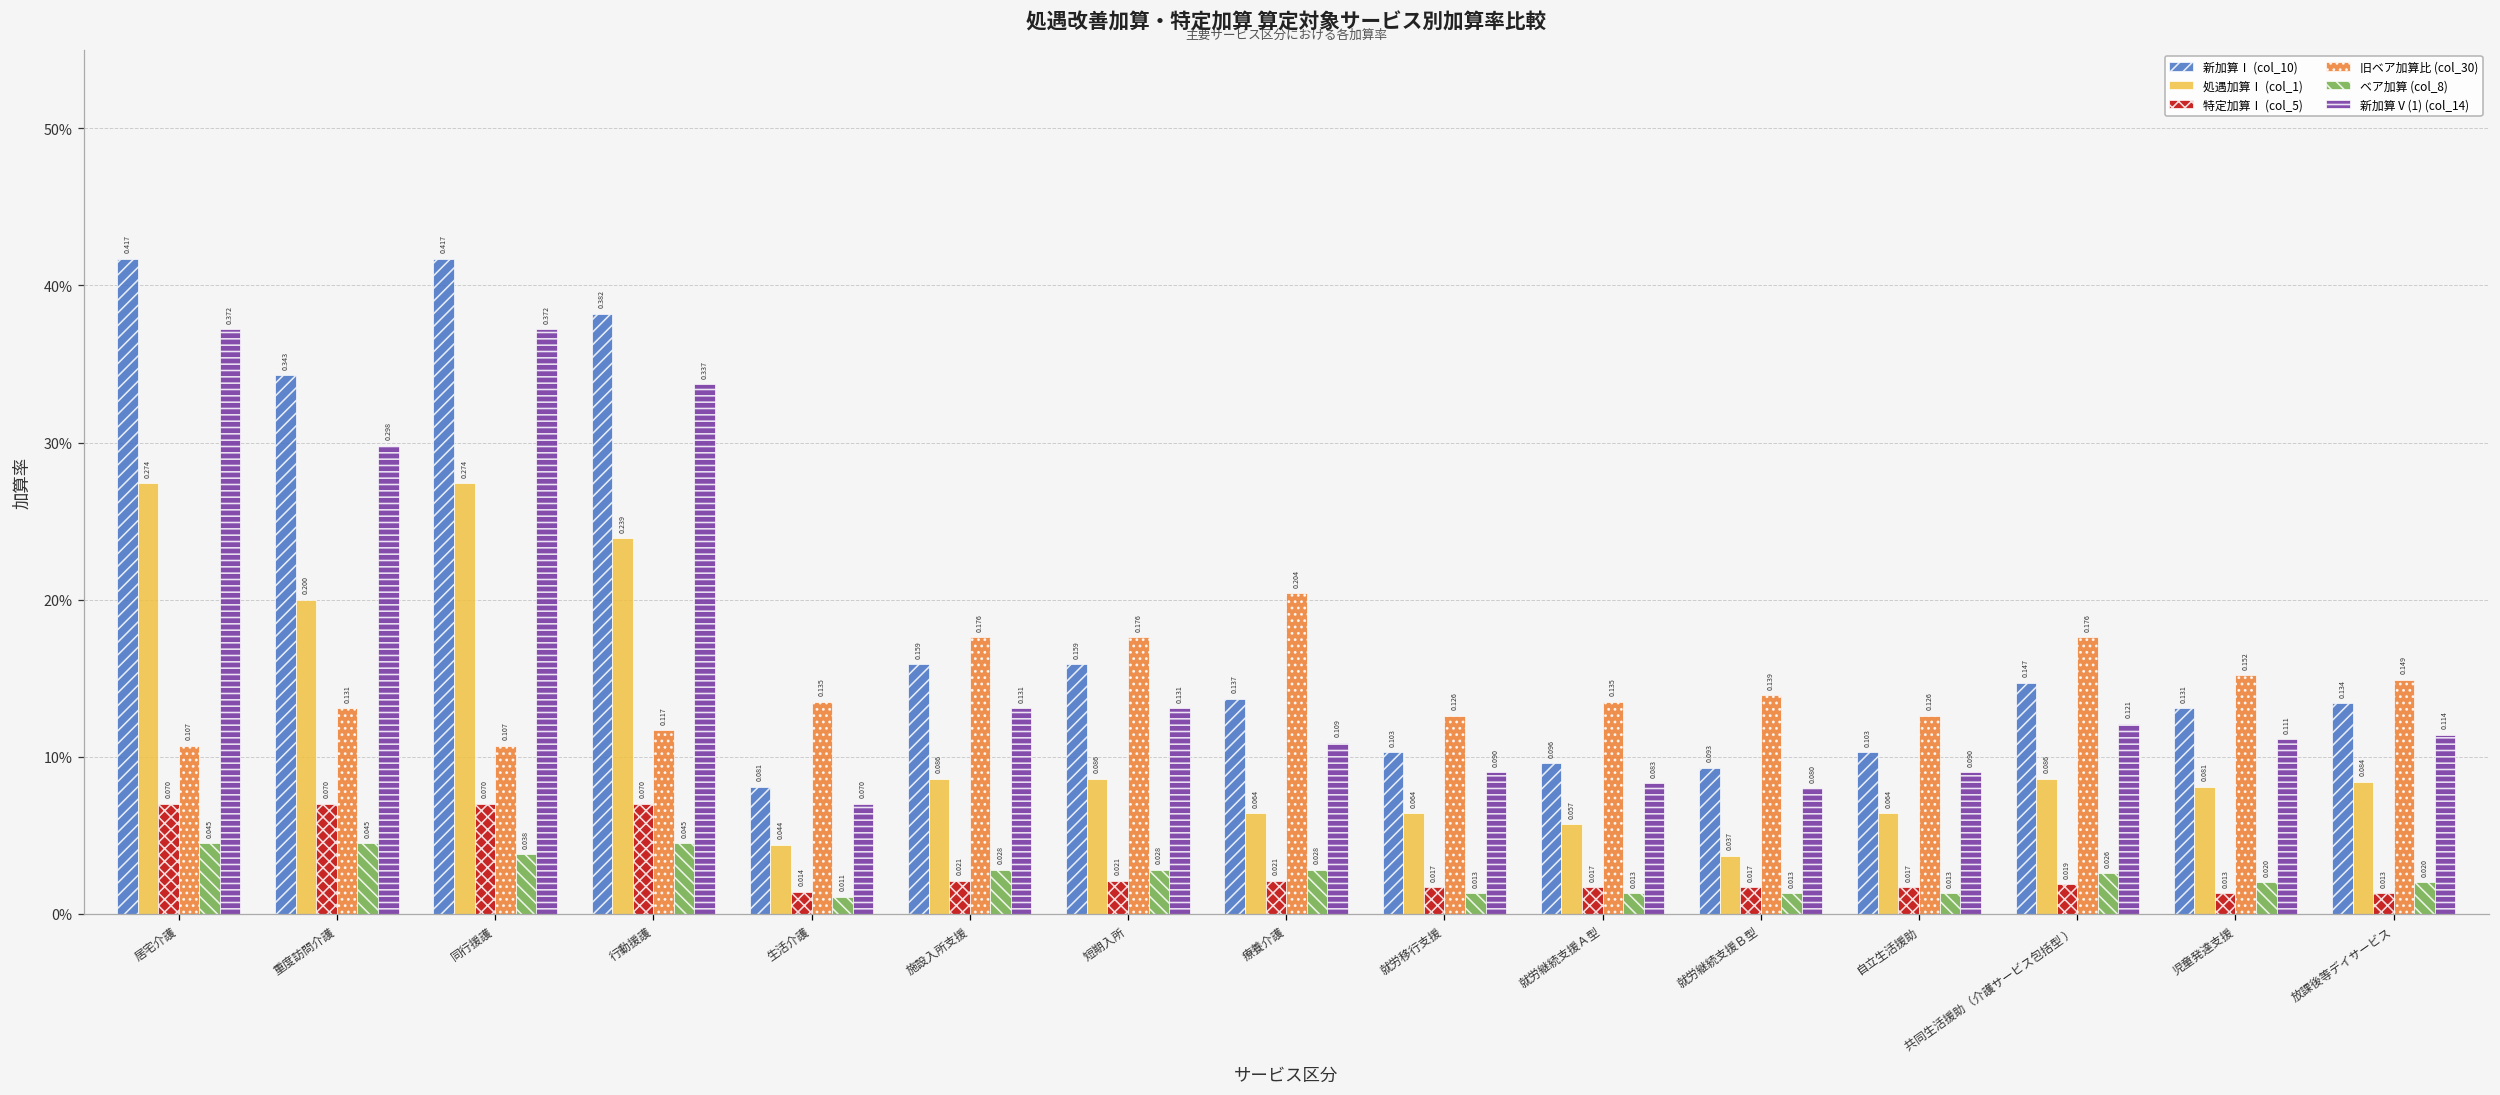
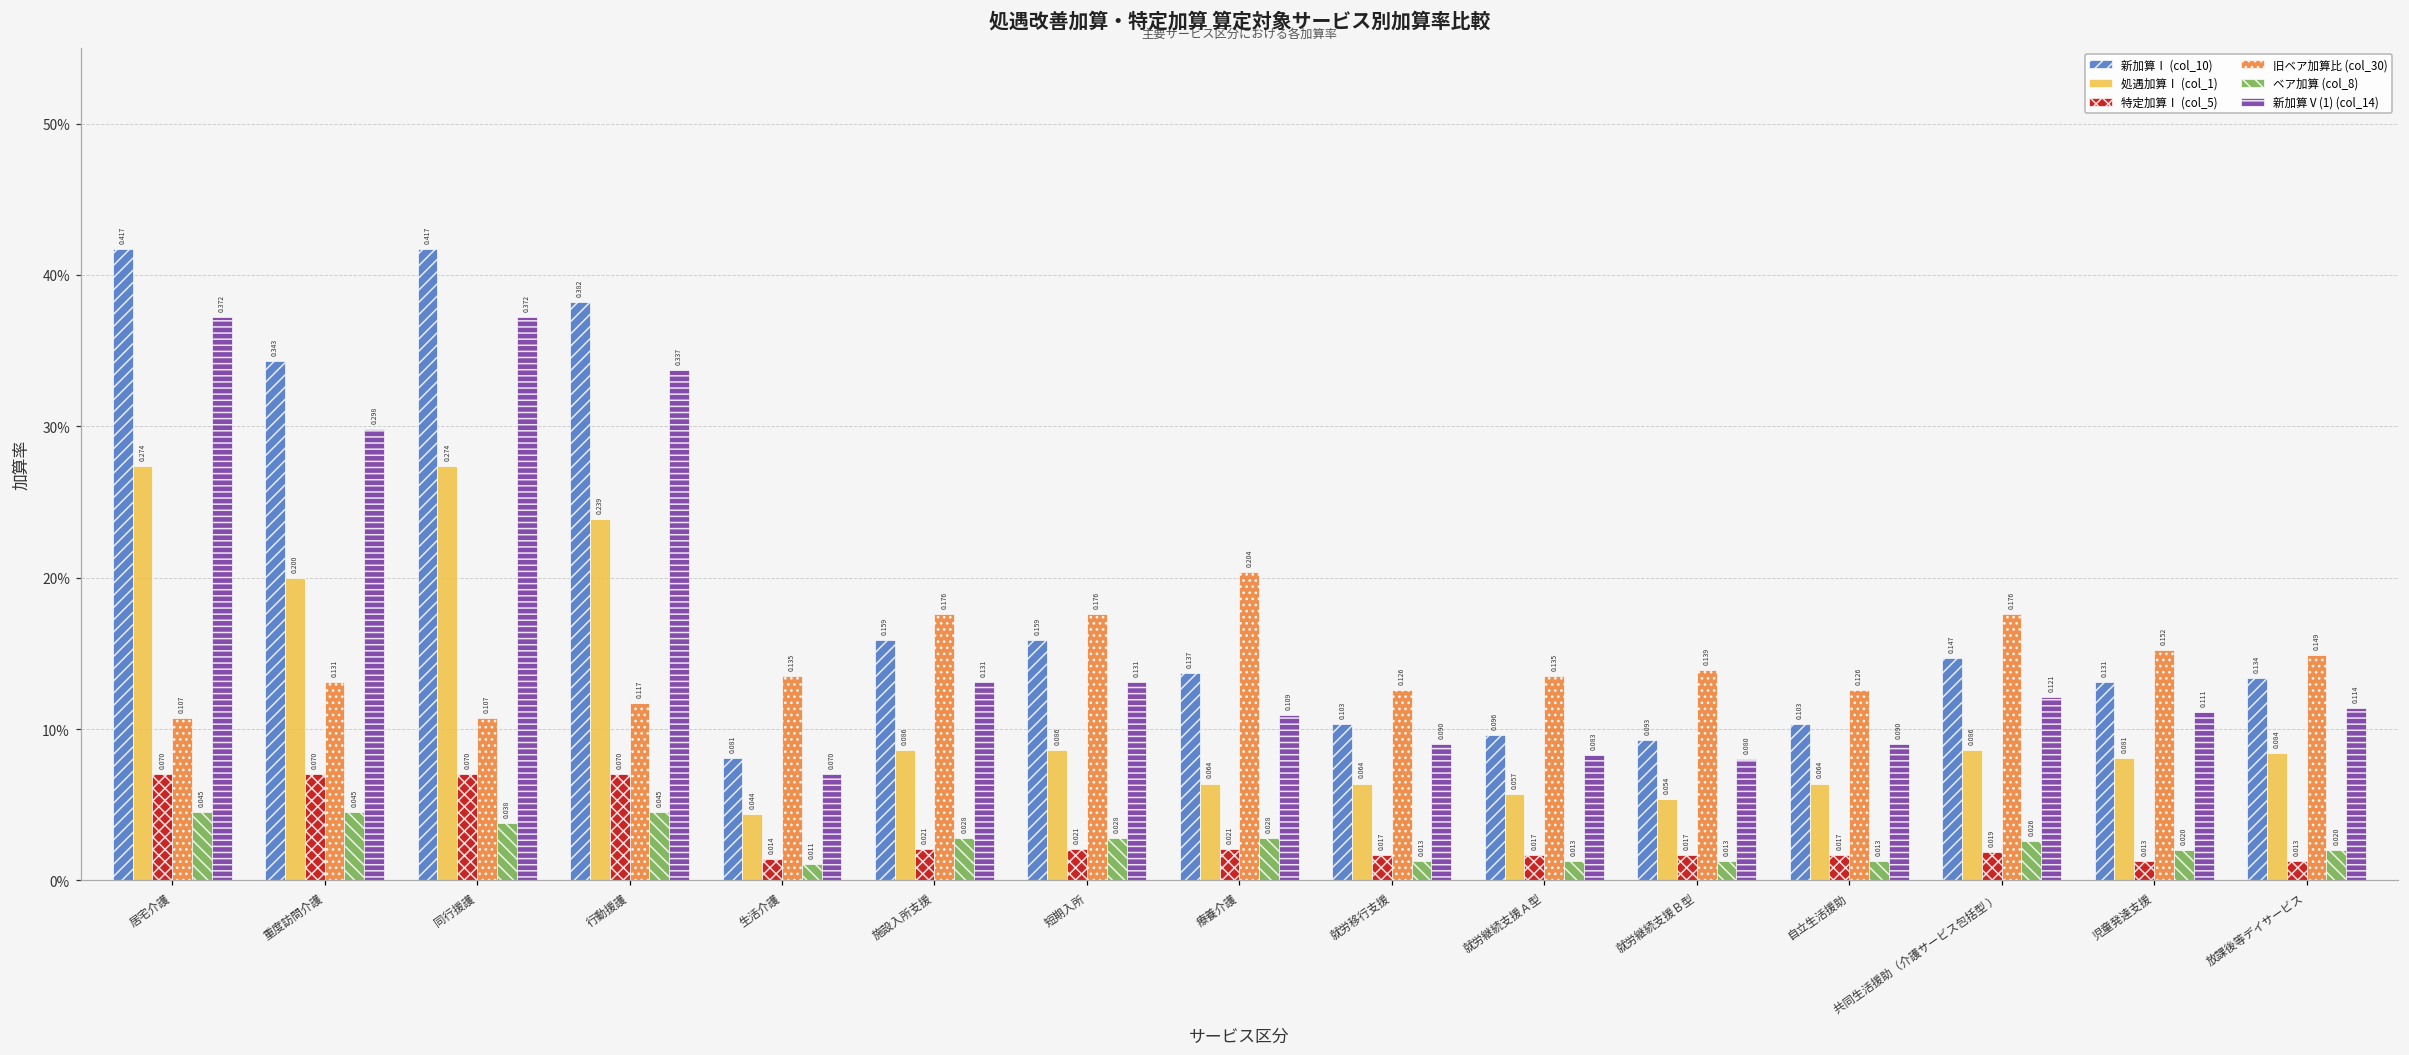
  {
    "新加算Ⅰ (col_10)": {
      "居宅介護": 0.417,
      "重度訪問介護": 0.343,
      "同行援護": 0.417,
      "行動援護": 0.382,
      "生活介護": 0.081,
      "施設入所支援": 0.159,
      "短期入所": 0.159,
      "療養介護": 0.137,
      "就労移行支援": 0.103,
      "就労継続支援Ａ型": 0.096,
      "就労継続支援Ｂ型": 0.093,
      "自立生活援助": 0.103,
      "共同生活援助（介護サービス包括型 ）": 0.147,
      "児童発達支援": 0.131,
      "放課後等デイサービス": 0.134
    },
    "処遇加算Ⅰ (col_1)": {
      "居宅介護": 0.274,
      "重度訪問介護": 0.200,
      "同行援護": 0.274,
      "行動援護": 0.239,
      "生活介護": 0.044,
      "施設入所支援": 0.086,
      "短期入所": 0.086,
      "療養介護": 0.064,
      "就労移行支援": 0.064,
      "就労継続支援Ａ型": 0.057,
-     "就労継続支援Ｂ型": 0.037,
+     "就労継続支援Ｂ型": 0.054,
      "自立生活援助": 0.064,
      "共同生活援助（介護サービス包括型 ）": 0.086,
      "児童発達支援": 0.081,
      "放課後等デイサービス": 0.084
    },
    "特定加算Ⅰ (col_5)": {
      "居宅介護": 0.070,
      "重度訪問介護": 0.070,
      "同行援護": 0.070,
      "行動援護": 0.070,
      "生活介護": 0.014,
      "施設入所支援": 0.021,
      "短期入所": 0.021,
      "療養介護": 0.021,
      "就労移行支援": 0.017,
      "就労継続支援Ａ型": 0.017,
      "就労継続支援Ｂ型": 0.017,
      "自立生活援助": 0.017,
      "共同生活援助（介護サービス包括型 ）": 0.019,
      "児童発達支援": 0.013,
      "放課後等デイサービス": 0.013
    },
    "旧ベア加算比 (col_30)": {
      "居宅介護": 0.107,
      "重度訪問介護": 0.131,
      "同行援護": 0.107,
      "行動援護": 0.117,
      "生活介護": 0.135,
      "施設入所支援": 0.176,
      "短期入所": 0.176,
      "療養介護": 0.204,
      "就労移行支援": 0.126,
      "就労継続支援Ａ型": 0.135,
      "就労継続支援Ｂ型": 0.139,
      "自立生活援助": 0.126,
      "共同生活援助（介護サービス包括型 ）": 0.176,
      "児童発達支援": 0.152,
      "放課後等デイサービス": 0.149
    },
    "ベア加算 (col_8)": {
      "居宅介護": 0.045,
      "重度訪問介護": 0.045,
      "同行援護": 0.038,
      "行動援護": 0.045,
      "生活介護": 0.011,
      "施設入所支援": 0.028,
      "短期入所": 0.028,
      "療養介護": 0.028,
      "就労移行支援": 0.013,
      "就労継続支援Ａ型": 0.013,
      "就労継続支援Ｂ型": 0.013,
      "自立生活援助": 0.013,
      "共同生活援助（介護サービス包括型 ）": 0.026,
      "児童発達支援": 0.020,
      "放課後等デイサービス": 0.020
    },
    "新加算Ⅴ(1) (col_14)": {
      "居宅介護": 0.372,
      "重度訪問介護": 0.298,
      "同行援護": 0.372,
      "行動援護": 0.337,
      "生活介護": 0.070,
      "施設入所支援": 0.131,
      "短期入所": 0.131,
      "療養介護": 0.109,
      "就労移行支援": 0.090,
      "就労継続支援Ａ型": 0.083,
      "就労継続支援Ｂ型": 0.080,
      "自立生活援助": 0.090,
      "共同生活援助（介護サービス包括型 ）": 0.121,
      "児童発達支援": 0.111,
      "放課後等デイサービス": 0.114
    }
  }
